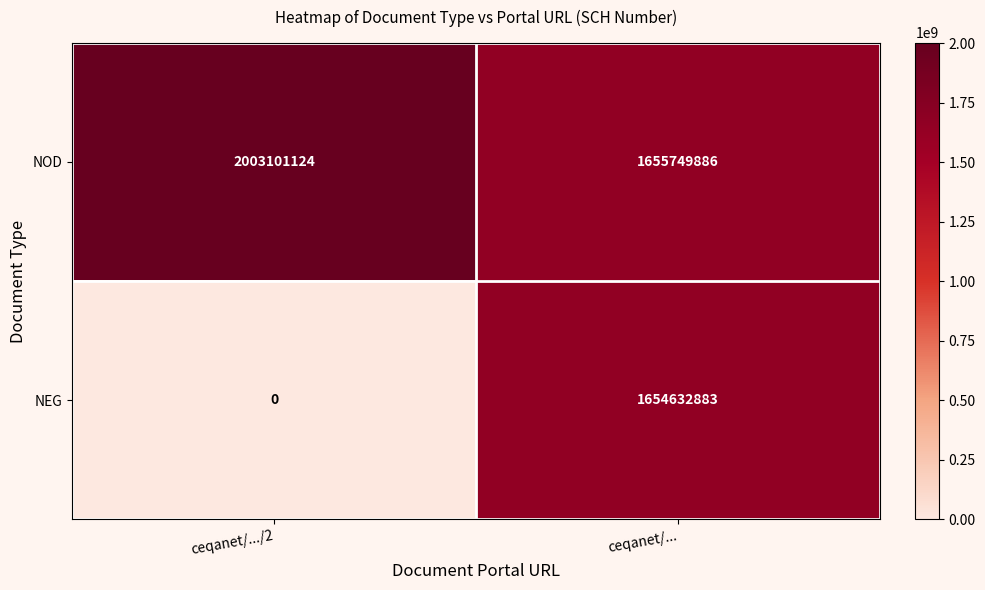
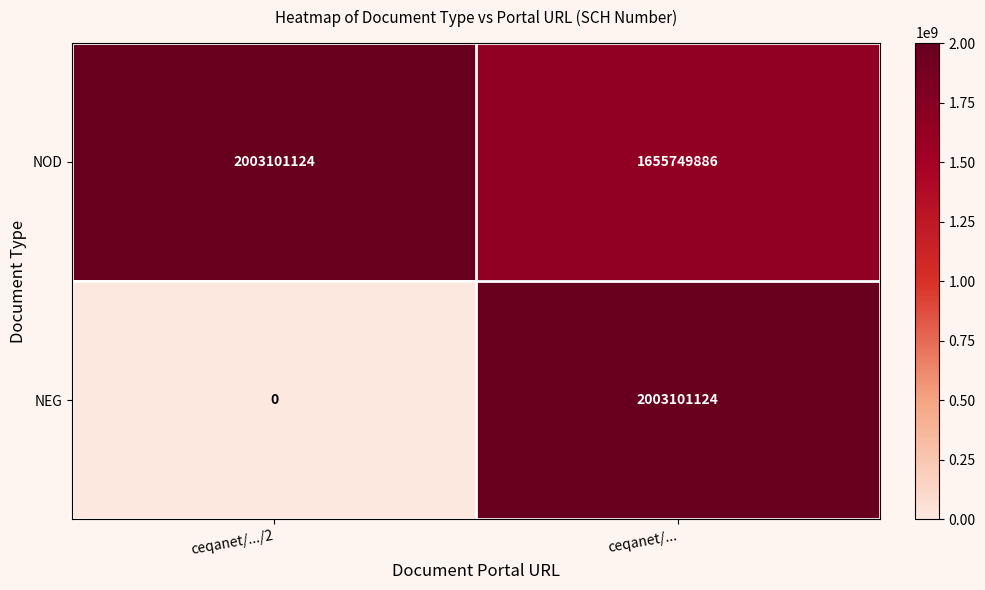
  {
    "NOD": {
      "ceqanet/.../2": 2003101124,
      "ceqanet/...": 1655749886
    },
    "NEG": {
      "ceqanet/.../2": 0,
-     "ceqanet/...": 1654632883
+     "ceqanet/...": 2003101124
    }
  }
